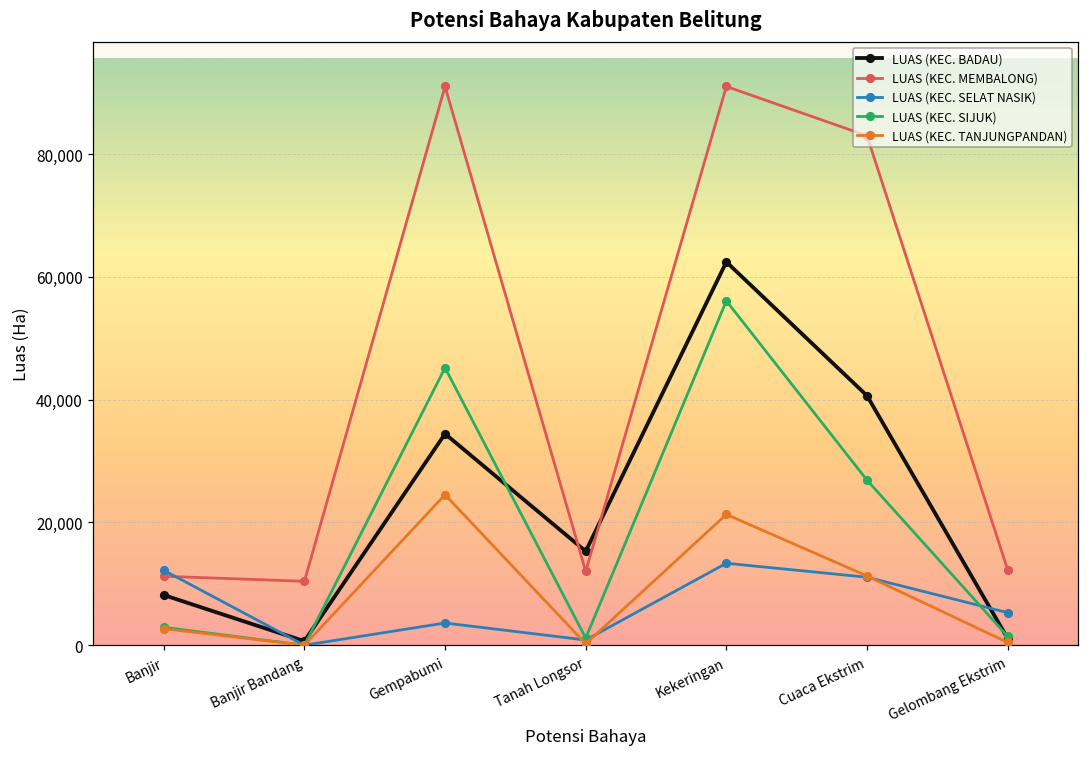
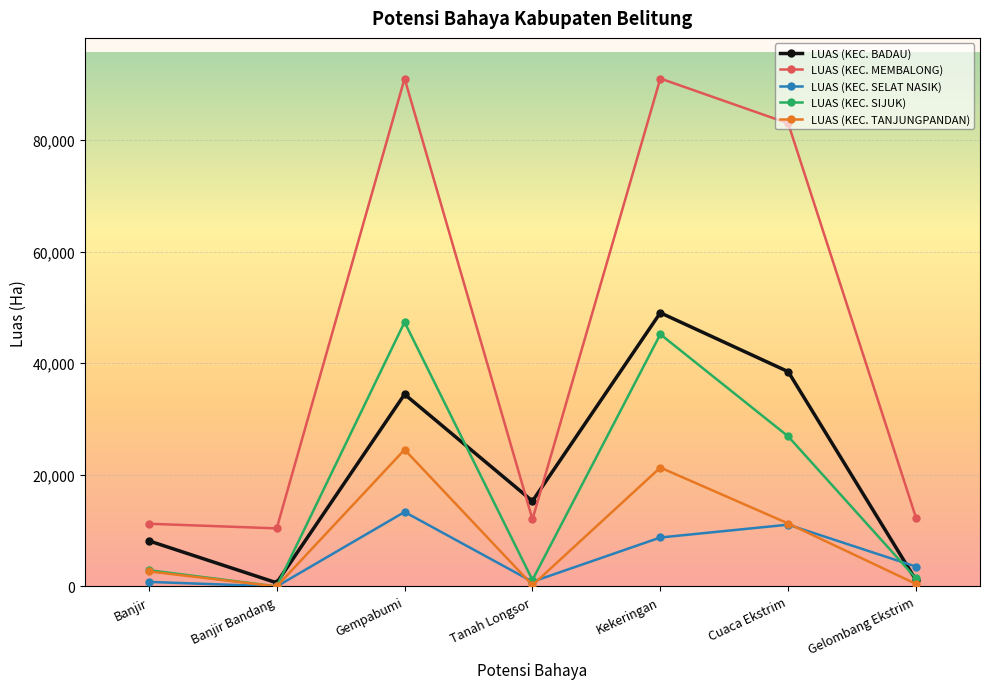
  {
    "LUAS (KEC. BADAU)": {
      "Banjir": "8,000",
      "Banjir Bandang": "1,000",
      "Gempabumi": "34,000",
      "Tanah Longsor": "15,000",
-     "Kekeringan": "62,000",
-     "Cuaca Ekstrim": "41,000"
+     "Kekeringan": "49,000",
+     "Cuaca Ekstrim": "38,000"
    },
    "LUAS (KEC. MEMBALONG)": {
      "Banjir": "11,000",
      "Banjir Bandang": "10,000",
      "Gempabumi": "91,000",
      "Tanah Longsor": "12,000",
      "Kekeringan": "91,000",
      "Gelombang Ekstrim": "12,000"
    },
    "LUAS (KEC. SELAT NASIK)": {
-     "Banjir": "12,000",
-     "Gempabumi": "4,000",
-     "Kekeringan": "13,000",
-     "Gelombang Ekstrim": "5,000"
+     "Banjir": "1,000",
+     "Gempabumi": "13,000",
+     "Kekeringan": "9,000",
+     "Gelombang Ekstrim": "4,000"
    },
    "LUAS (KEC. SIJUK)": {
-     "Gempabumi": "45,000",
-     "Kekeringan": "56,000",
+     "Gempabumi": "47,000",
+     "Kekeringan": "45,000",
      "Cuaca Ekstrim": "27,000"
    },
    "LUAS (KEC. TANJUNGPANDAN)": {
      "Gempabumi": "25,000",
      "Tanah Longsor": "0",
      "Kekeringan": "21,000",
      "Gelombang Ekstrim": "0"
    }
  }
